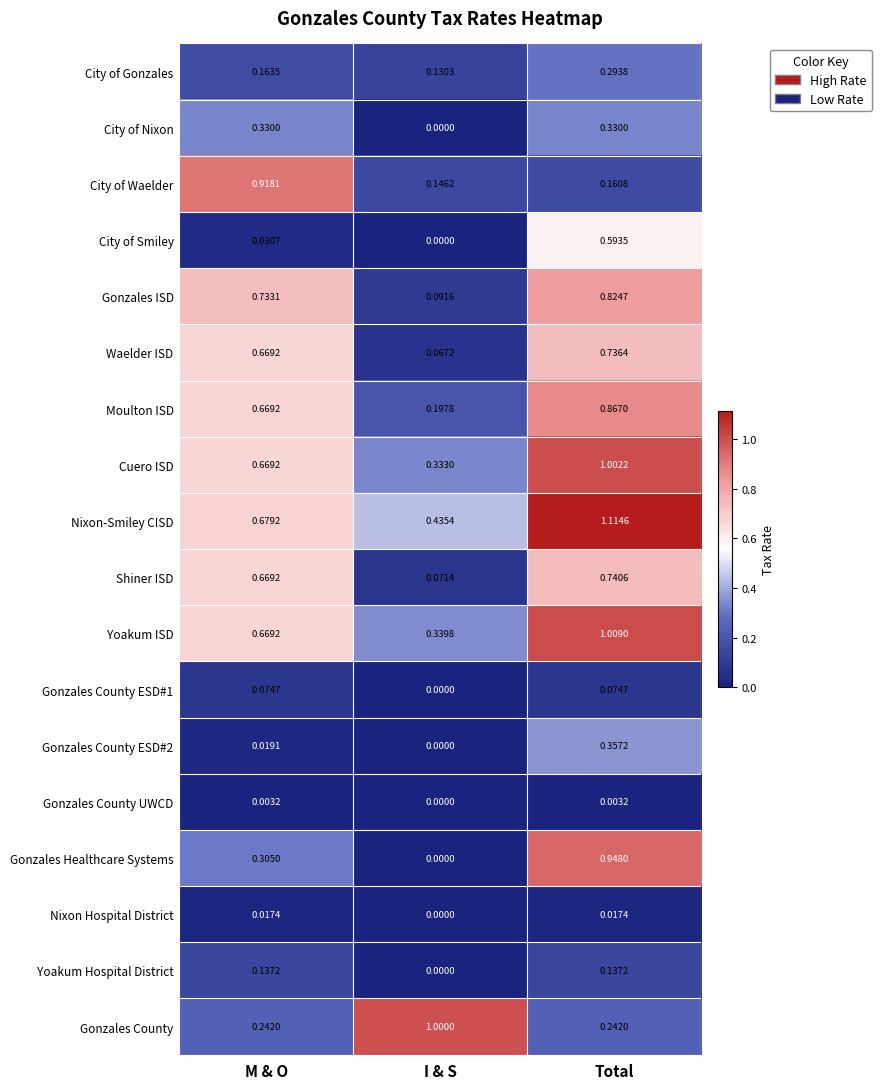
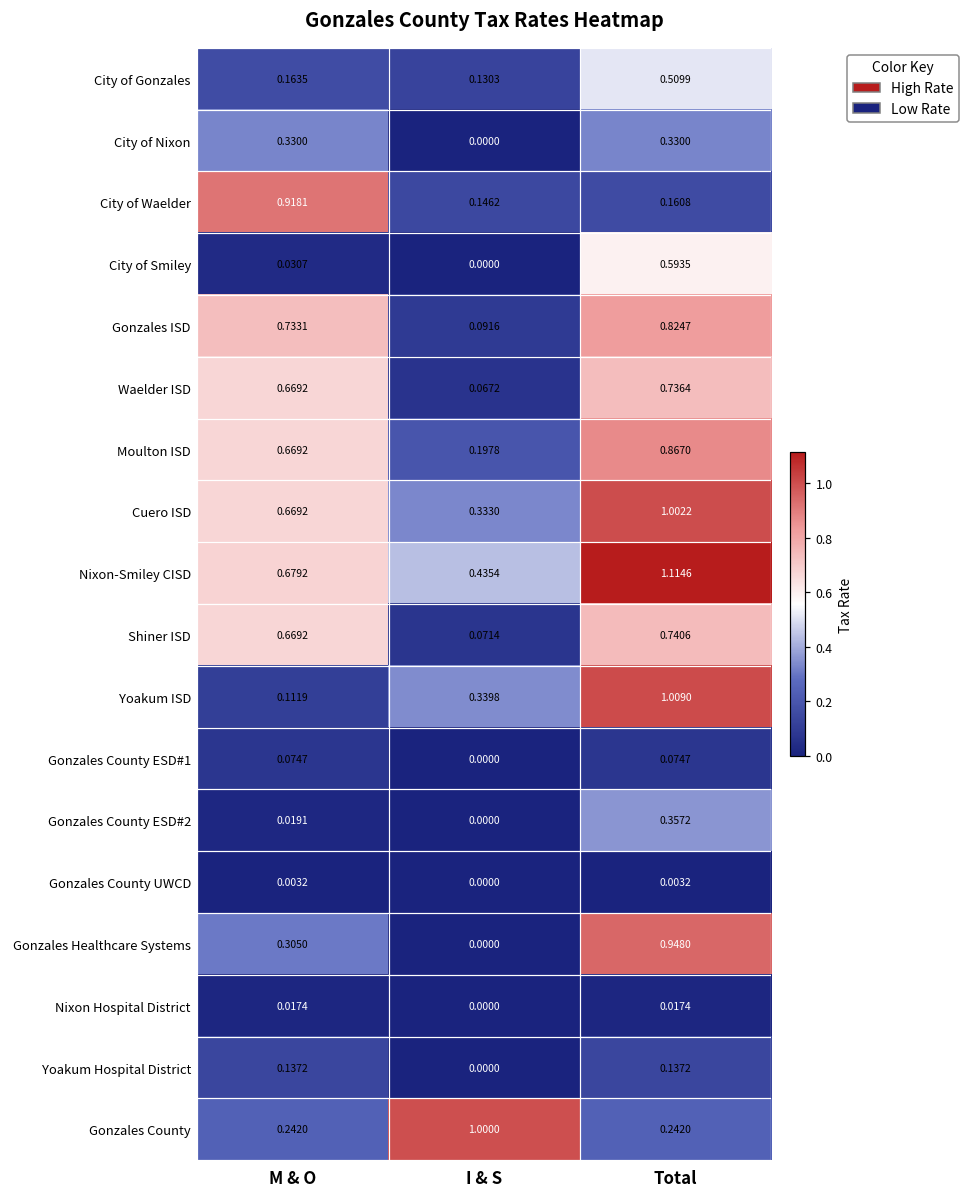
  {
    "City of Gonzales": {
      "M & O": 0.1635,
      "I & S": 0.1303,
-     "Total": 0.2938
+     "Total": 0.5099
    },
    "City of Nixon": {
      "M & O": 0.3300,
      "I & S": 0.0000,
      "Total": 0.3300
    },
    "City of Waelder": {
      "M & O": 0.9181,
      "I & S": 0.1462,
      "Total": 0.1608
    },
    "City of Smiley": {
      "M & O": 0.0307,
      "I & S": 0.0000,
      "Total": 0.5935
    },
    "Gonzales ISD": {
      "M & O": 0.7331,
      "I & S": 0.0916,
      "Total": 0.8247
    },
    "Waelder ISD": {
      "M & O": 0.6692,
      "I & S": 0.0672,
      "Total": 0.7364
    },
    "Moulton ISD": {
      "M & O": 0.6692,
      "I & S": 0.1978,
      "Total": 0.8670
    },
    "Cuero ISD": {
      "M & O": 0.6692,
      "I & S": 0.3330,
      "Total": 1.0022
    },
    "Nixon-Smiley CISD": {
      "M & O": 0.6792,
      "I & S": 0.4354,
      "Total": 1.1146
    },
    "Shiner ISD": {
      "M & O": 0.6692,
      "I & S": 0.0714,
      "Total": 0.7406
    },
    "Yoakum ISD": {
-     "M & O": 0.6692,
+     "M & O": 0.1119,
      "I & S": 0.3398,
      "Total": 1.0090
    },
    "Gonzales County ESD#1": {
      "M & O": 0.0747,
      "I & S": 0.0000,
      "Total": 0.0747
    },
    "Gonzales County ESD#2": {
      "M & O": 0.0191,
      "I & S": 0.0000,
      "Total": 0.3572
    },
    "Gonzales County UWCD": {
      "M & O": 0.0032,
      "I & S": 0.0000,
      "Total": 0.0032
    },
    "Gonzales Healthcare Systems": {
      "M & O": 0.3050,
      "I & S": 0.0000,
      "Total": 0.9480
    },
    "Nixon Hospital District": {
      "M & O": 0.0174,
      "I & S": 0.0000,
      "Total": 0.0174
    },
    "Yoakum Hospital District": {
      "M & O": 0.1372,
      "I & S": 0.0000,
      "Total": 0.1372
    },
    "Gonzales County": {
      "M & O": 0.2420,
      "I & S": 1.0000,
      "Total": 0.2420
    }
  }
